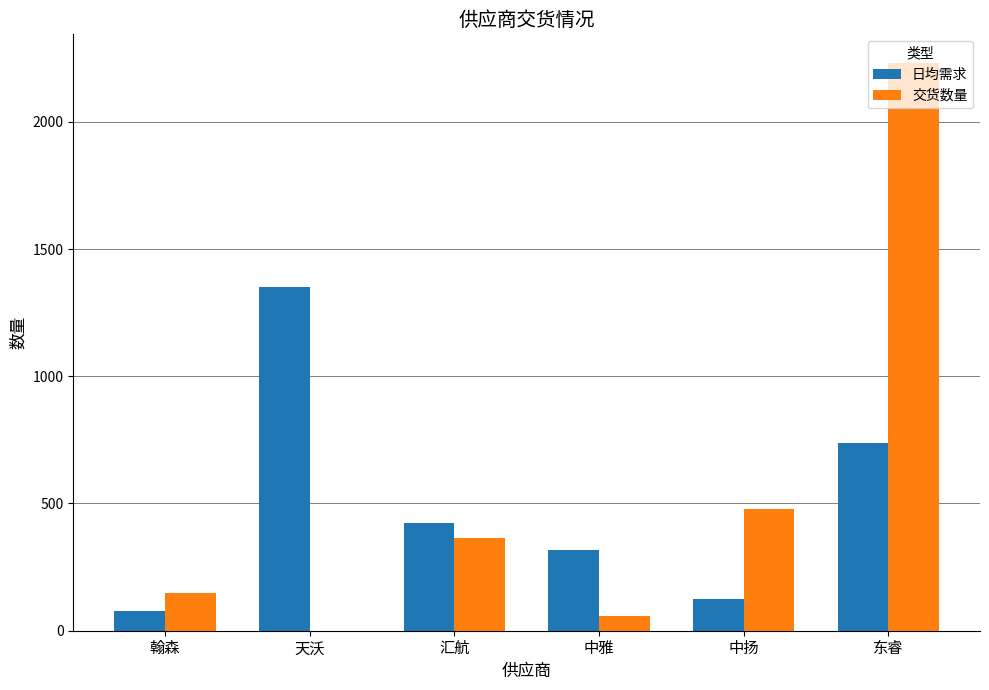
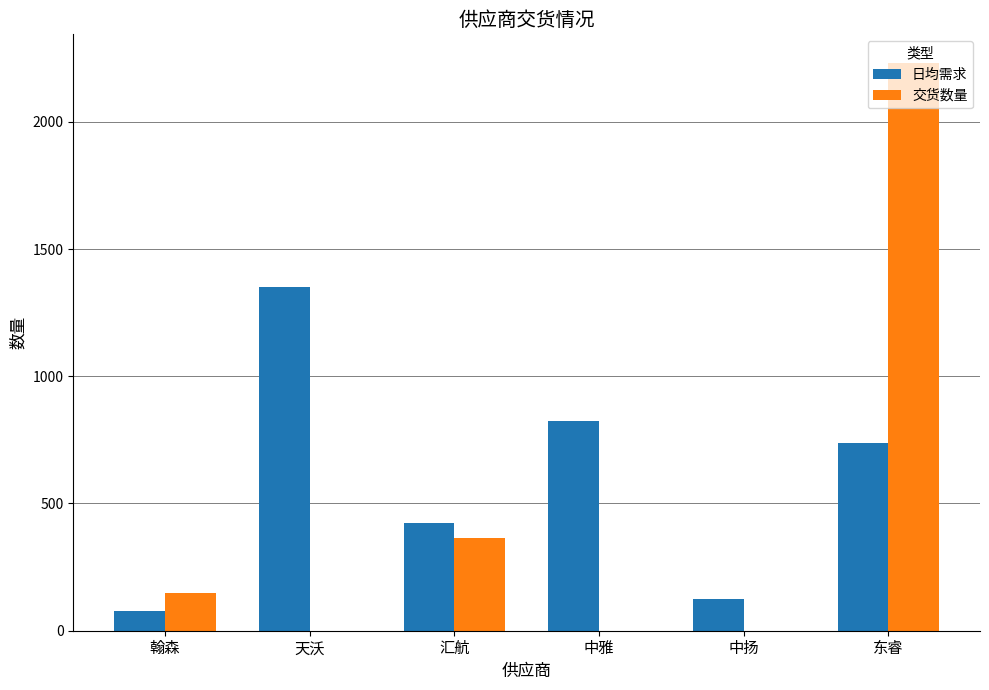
  {
    "日均需求": {
      "翰森": 80,
      "天沃": 1350,
      "汇航": 420,
-     "中雅": 320,
+     "中雅": 820,
      "中扬": 130,
      "东睿": 740
    },
    "交货数量": {
      "翰森": 150,
      "天沃": 0,
      "汇航": 360,
-     "中雅": 60,
-     "中扬": 480
+     "中雅": 0,
+     "中扬": 0
    }
  }
